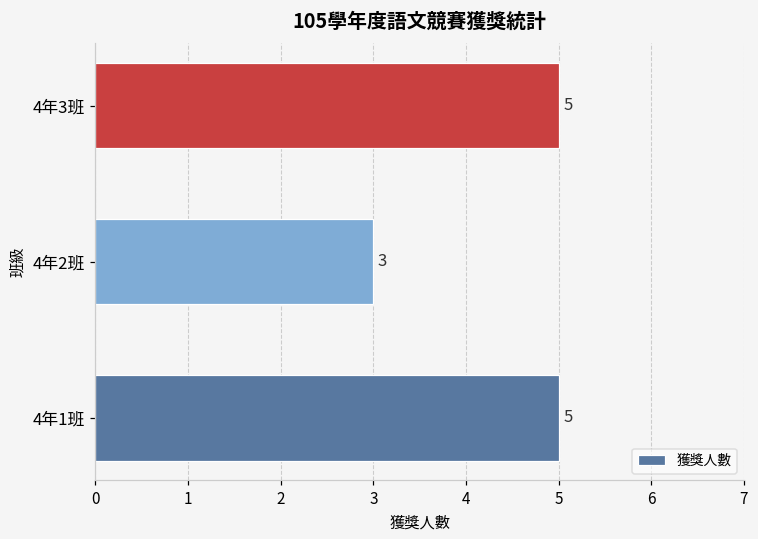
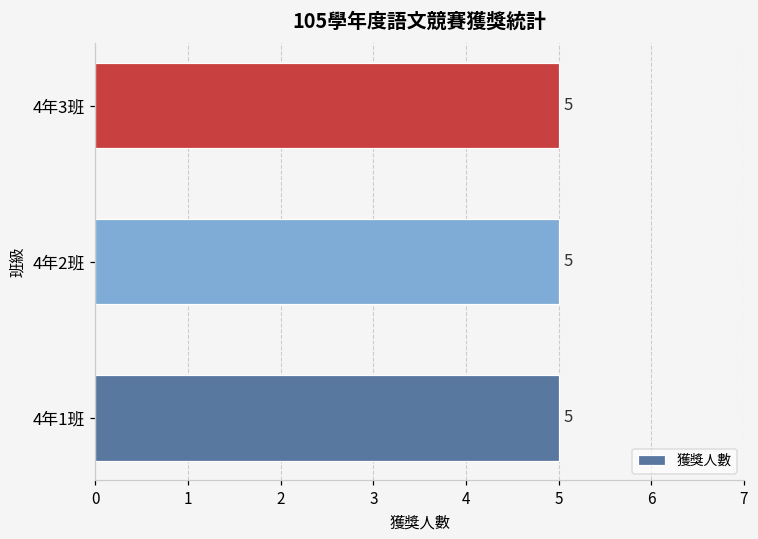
  {
    "4年3班": 5,
-   "4年2班": 3,
+   "4年2班": 5,
    "4年1班": 5
  }
